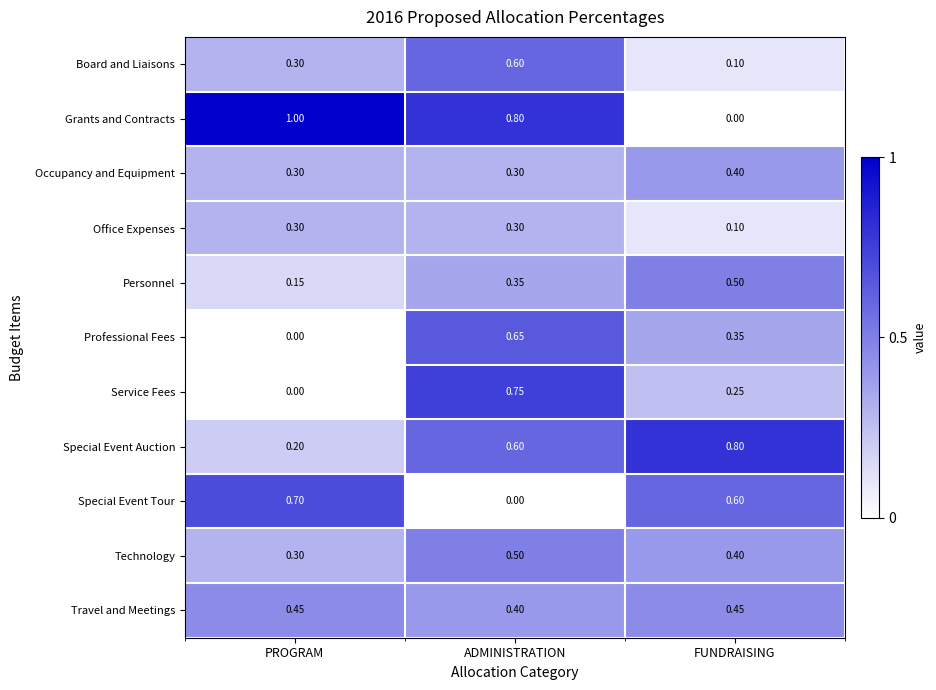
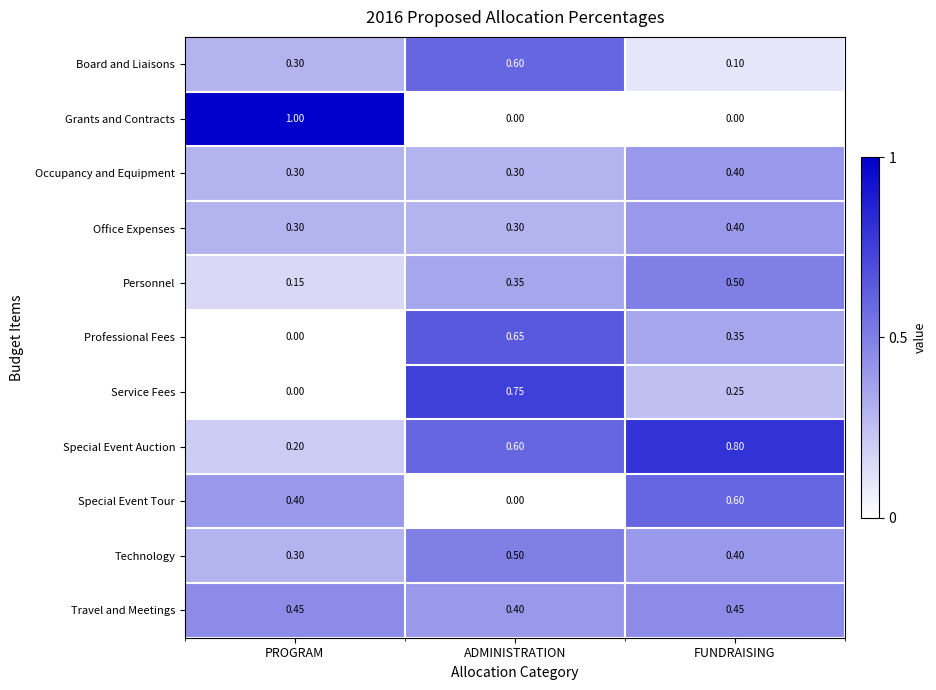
  {
    "Board and Liaisons": {
      "PROGRAM": 0.30,
      "ADMINISTRATION": 0.60,
      "FUNDRAISING": 0.10
    },
    "Grants and Contracts": {
      "PROGRAM": 1.00,
-     "ADMINISTRATION": 0.80,
+     "ADMINISTRATION": 0.00,
      "FUNDRAISING": 0.00
    },
    "Occupancy and Equipment": {
      "PROGRAM": 0.30,
      "ADMINISTRATION": 0.30,
      "FUNDRAISING": 0.40
    },
    "Office Expenses": {
      "PROGRAM": 0.30,
      "ADMINISTRATION": 0.30,
-     "FUNDRAISING": 0.10
+     "FUNDRAISING": 0.40
    },
    "Personnel": {
      "PROGRAM": 0.15,
      "ADMINISTRATION": 0.35,
      "FUNDRAISING": 0.50
    },
    "Professional Fees": {
      "PROGRAM": 0.00,
      "ADMINISTRATION": 0.65,
      "FUNDRAISING": 0.35
    },
    "Service Fees": {
      "PROGRAM": 0.00,
      "ADMINISTRATION": 0.75,
      "FUNDRAISING": 0.25
    },
    "Special Event Auction": {
      "PROGRAM": 0.20,
      "ADMINISTRATION": 0.60,
      "FUNDRAISING": 0.80
    },
    "Special Event Tour": {
-     "PROGRAM": 0.70,
+     "PROGRAM": 0.40,
      "ADMINISTRATION": 0.00,
      "FUNDRAISING": 0.60
    },
    "Technology": {
      "PROGRAM": 0.30,
      "ADMINISTRATION": 0.50,
      "FUNDRAISING": 0.40
    },
    "Travel and Meetings": {
      "PROGRAM": 0.45,
      "ADMINISTRATION": 0.40,
      "FUNDRAISING": 0.45
    }
  }
